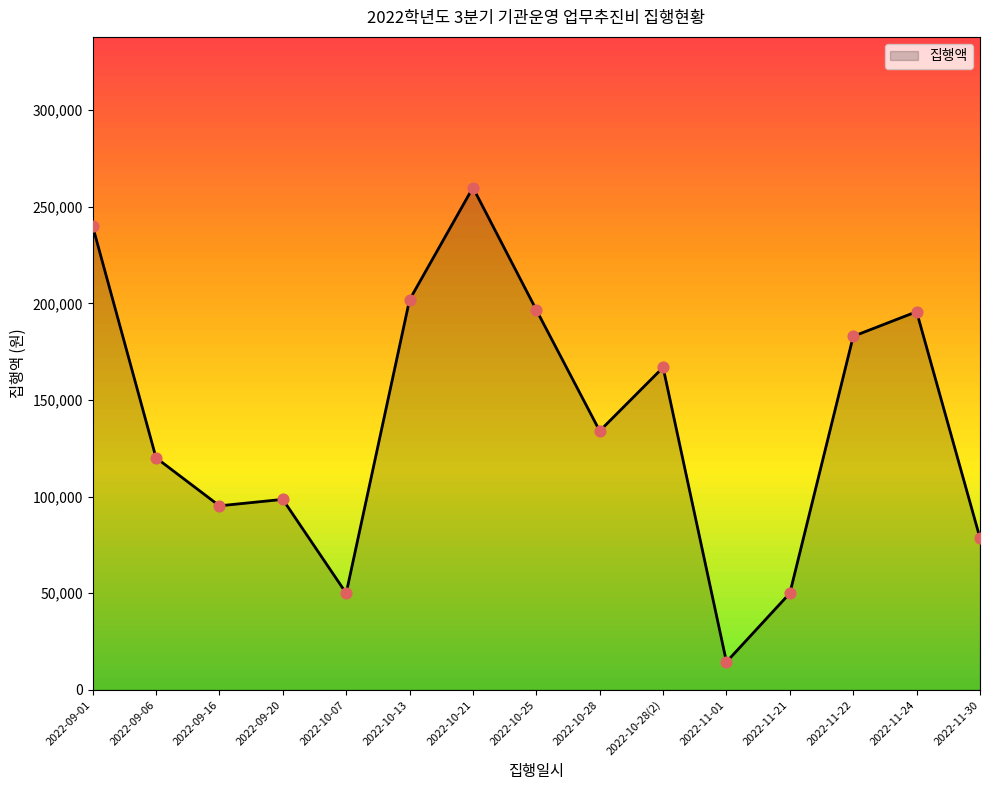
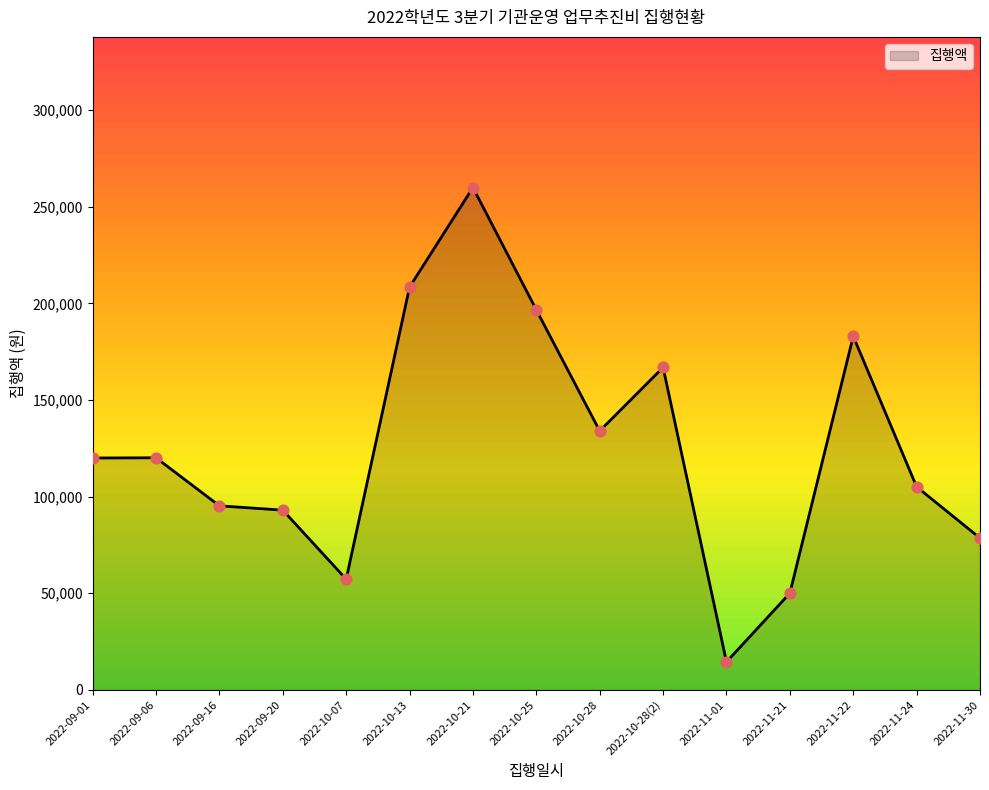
  {
-   "2022-09-01": "240,000",
+   "2022-09-01": "120,000",
    "2022-09-06": "120,000",
    "2022-09-16": "95,000",
-   "2022-09-20": "99,000",
-   "2022-10-07": "50,000",
-   "2022-10-13": "202,000",
+   "2022-09-20": "93,000",
+   "2022-10-07": "57,000",
+   "2022-10-13": "208,000",
    "2022-10-21": "260,000",
    "2022-10-25": "197,000",
    "2022-10-28": "134,000",
    "2022-10-28(2)": "167,000",
    "2022-11-01": "14,000",
    "2022-11-21": "50,000",
    "2022-11-22": "183,000",
-   "2022-11-24": "196,000",
+   "2022-11-24": "105,000",
    "2022-11-30": "79,000"
  }
